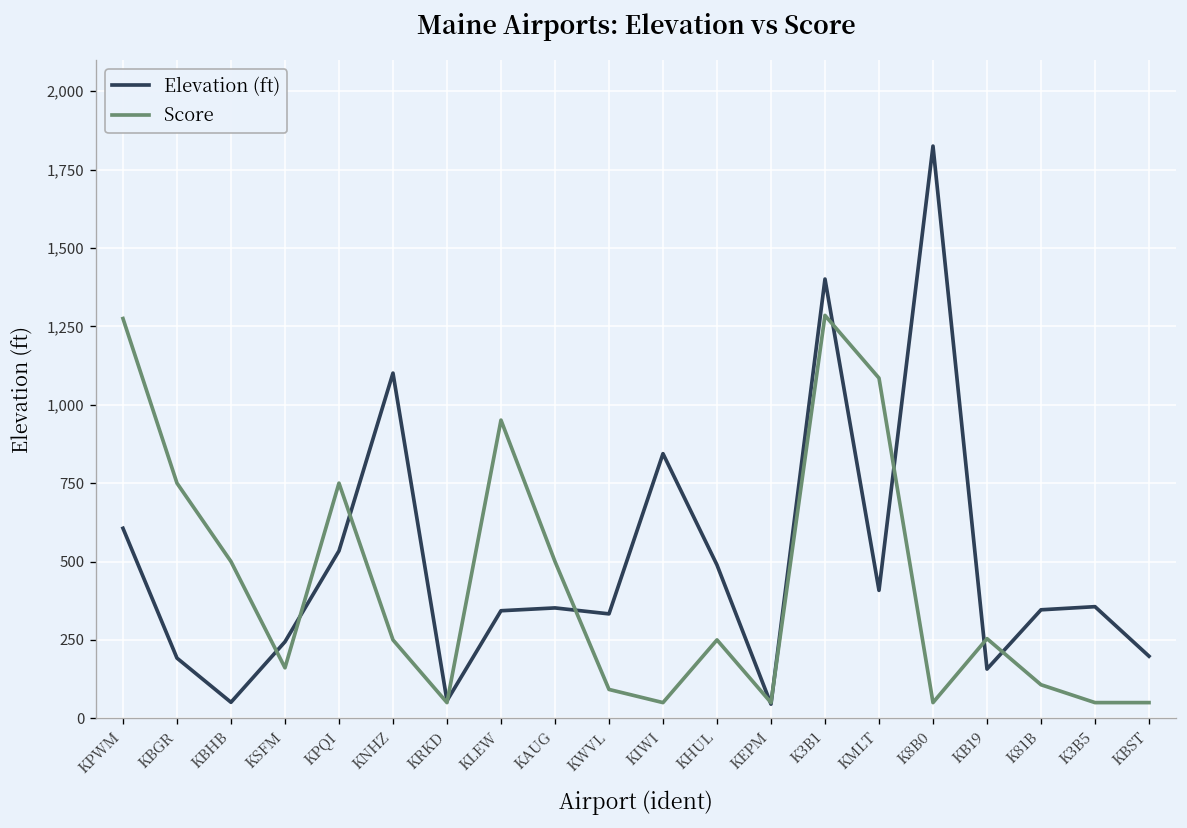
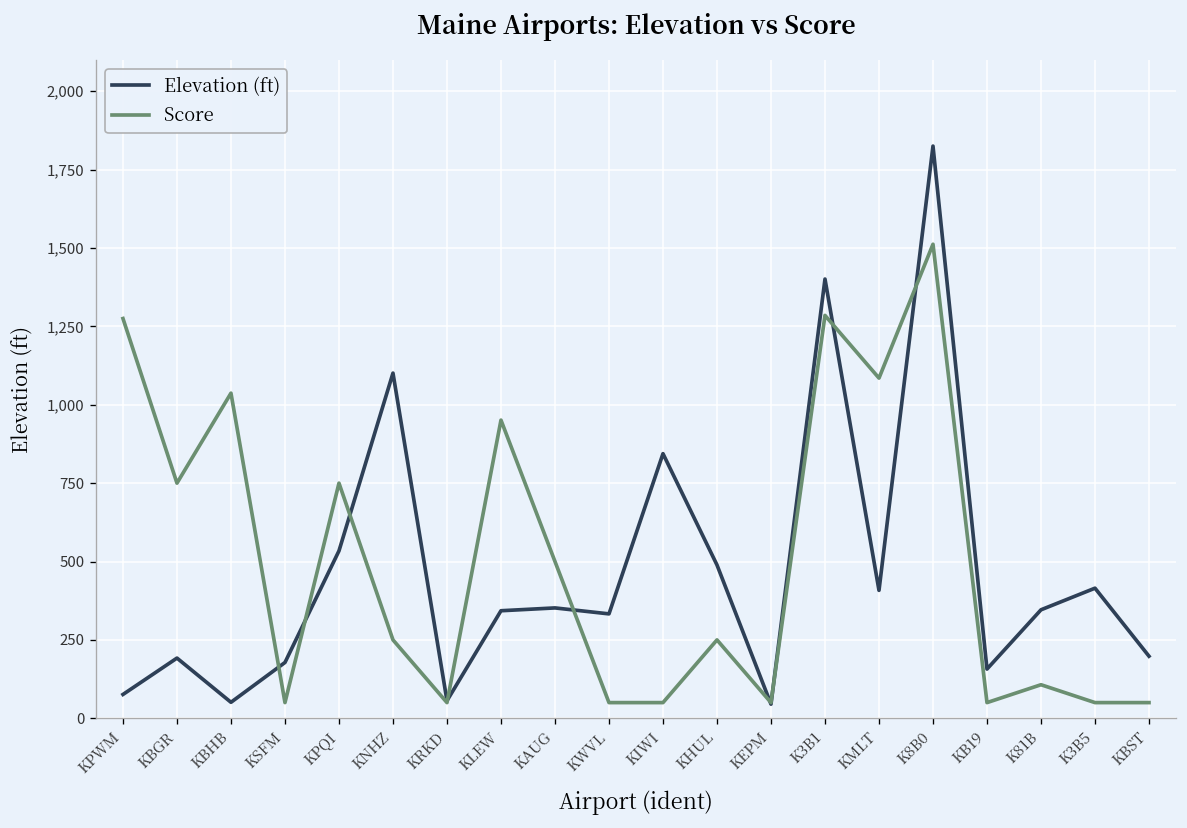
  {
    "Elevation (ft)": {
-     "KPWM": "610",
+     "KPWM": "80",
      "KBGR": "190",
      "KBHB": "50",
-     "KSFM": "240",
+     "KSFM": "180",
      "KPQI": "530",
      "KNHZ": "1,100",
      "KLEW": "340",
      "KAUG": "350",
      "KWVL": "330",
      "KIWI": "840",
      "KHUL": "490",
      "K3B1": "1,400",
      "KMLT": "410",
      "K8B0": "1,830",
      "KB19": "160",
      "K81B": "350",
-     "K3B5": "360",
+     "K3B5": "420",
      "KBST": "200"
    },
    "Score": {
      "KPWM": "1,280",
      "KBGR": "750",
-     "KBHB": "500",
-     "KSFM": "160",
+     "KBHB": "1,040",
+     "KSFM": "50",
      "KPQI": "750",
      "KNHZ": "250",
      "KLEW": "950",
      "KAUG": "500",
-     "KWVL": "90",
+     "KWVL": "50",
      "KIWI": "50",
      "KHUL": "250",
      "K3B1": "1,290",
      "KMLT": "1,090",
-     "K8B0": "50",
-     "KB19": "250",
+     "K8B0": "1,510",
+     "KB19": "50",
      "K81B": "110",
      "K3B5": "50",
      "KBST": "50"
    }
  }
